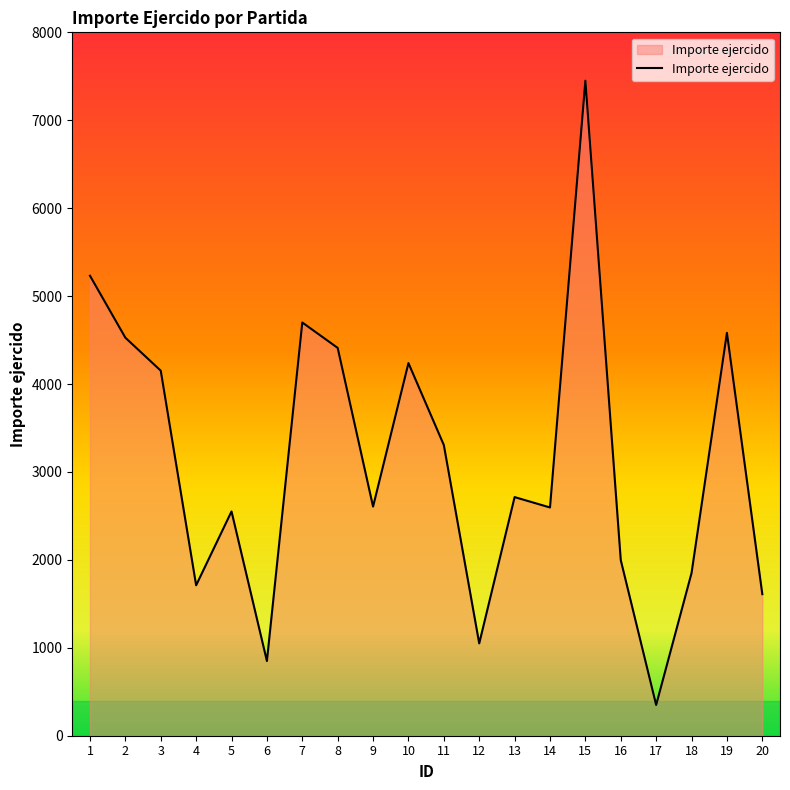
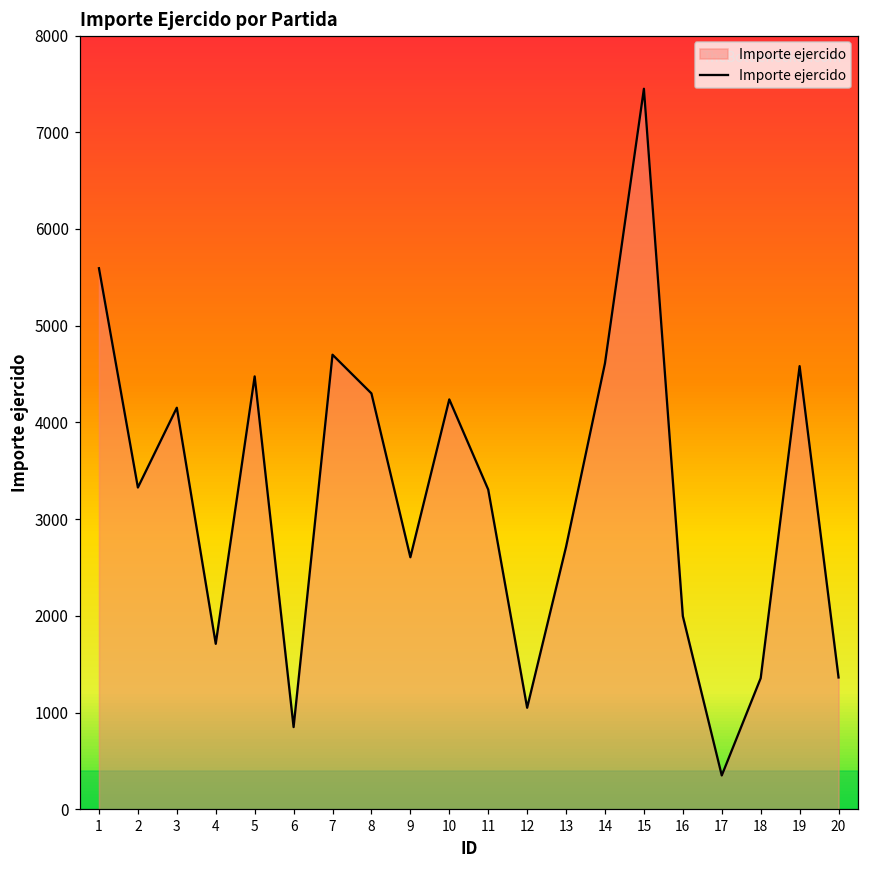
  {
-   "1": 5200,
-   "2": 4500,
+   "1": 5600,
+   "2": 3300,
    "3": 4200,
    "4": 1700,
-   "5": 2600,
+   "5": 4500,
    "6": 900,
    "7": 4700,
-   "8": 4400,
+   "8": 4300,
    "9": 2600,
    "10": 4200,
    "11": 3300,
    "12": 1100,
    "13": 2700,
-   "14": 2600,
+   "14": 4600,
    "15": 7500,
    "16": 2000,
-   "18": 1900,
+   "18": 1400,
    "19": 4600,
-   "20": 1600
+   "20": 1400
  }
